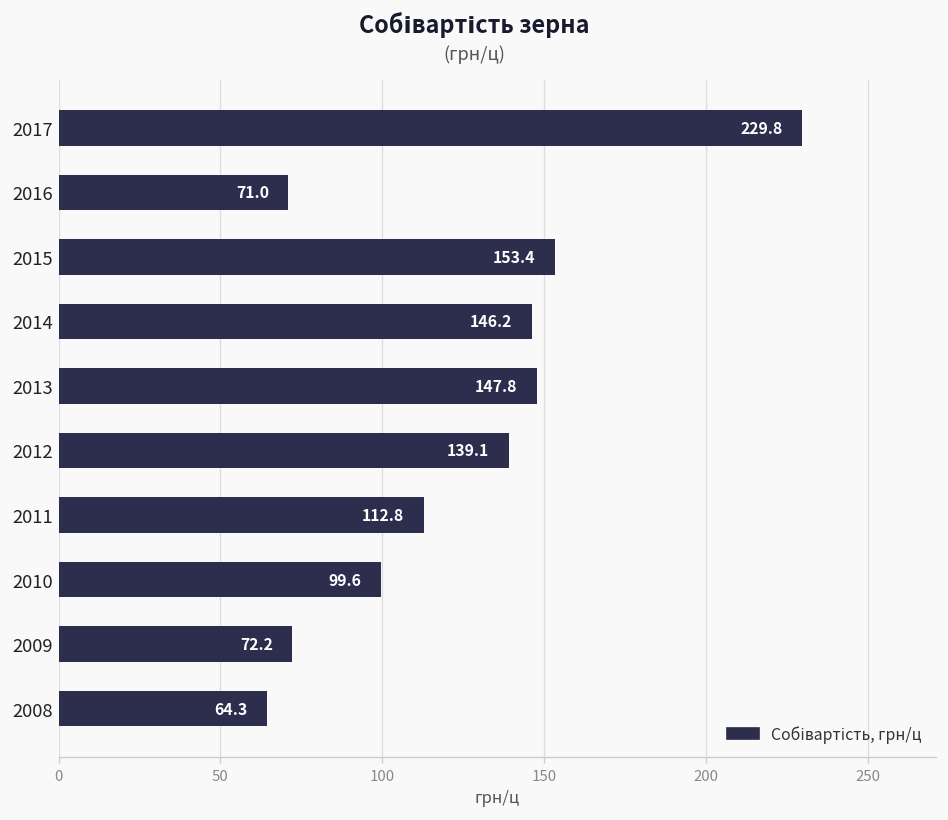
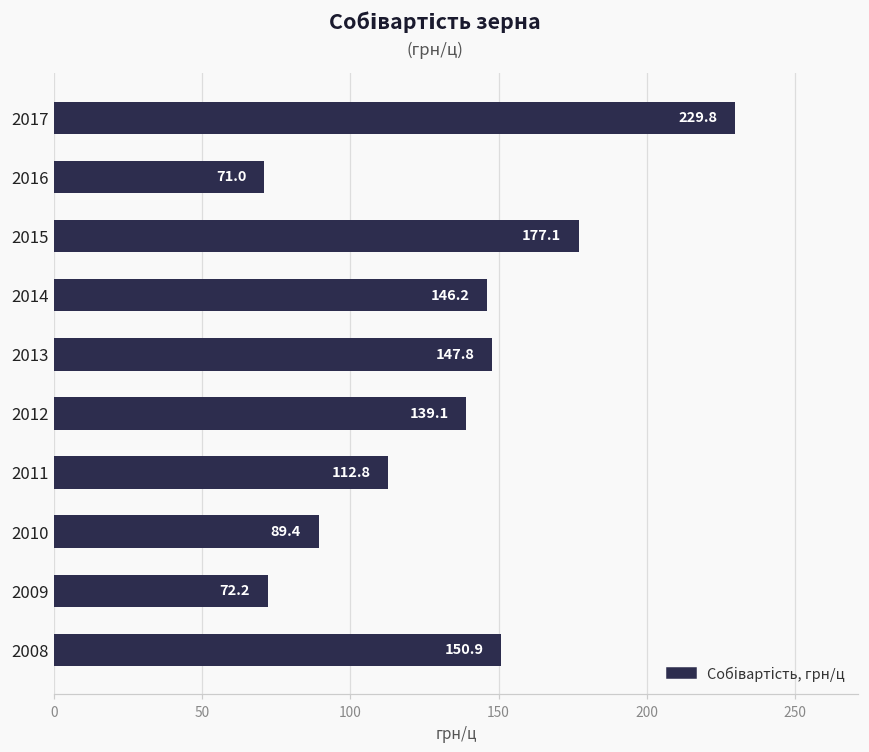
  {
    "2017": 229.8,
    "2016": 71.0,
-   "2015": 153.4,
+   "2015": 177.1,
    "2014": 146.2,
    "2013": 147.8,
    "2012": 139.1,
    "2011": 112.8,
-   "2010": 99.6,
+   "2010": 89.4,
    "2009": 72.2,
-   "2008": 64.3
+   "2008": 150.9
  }
